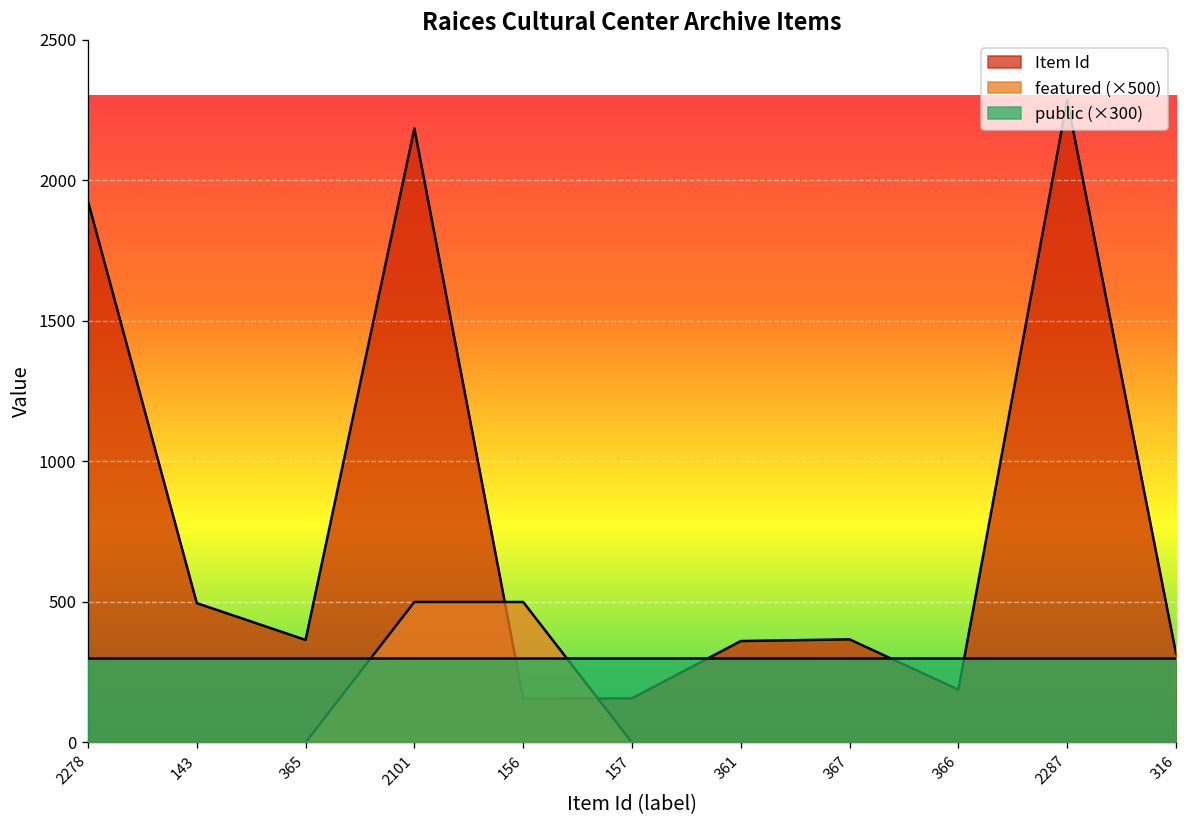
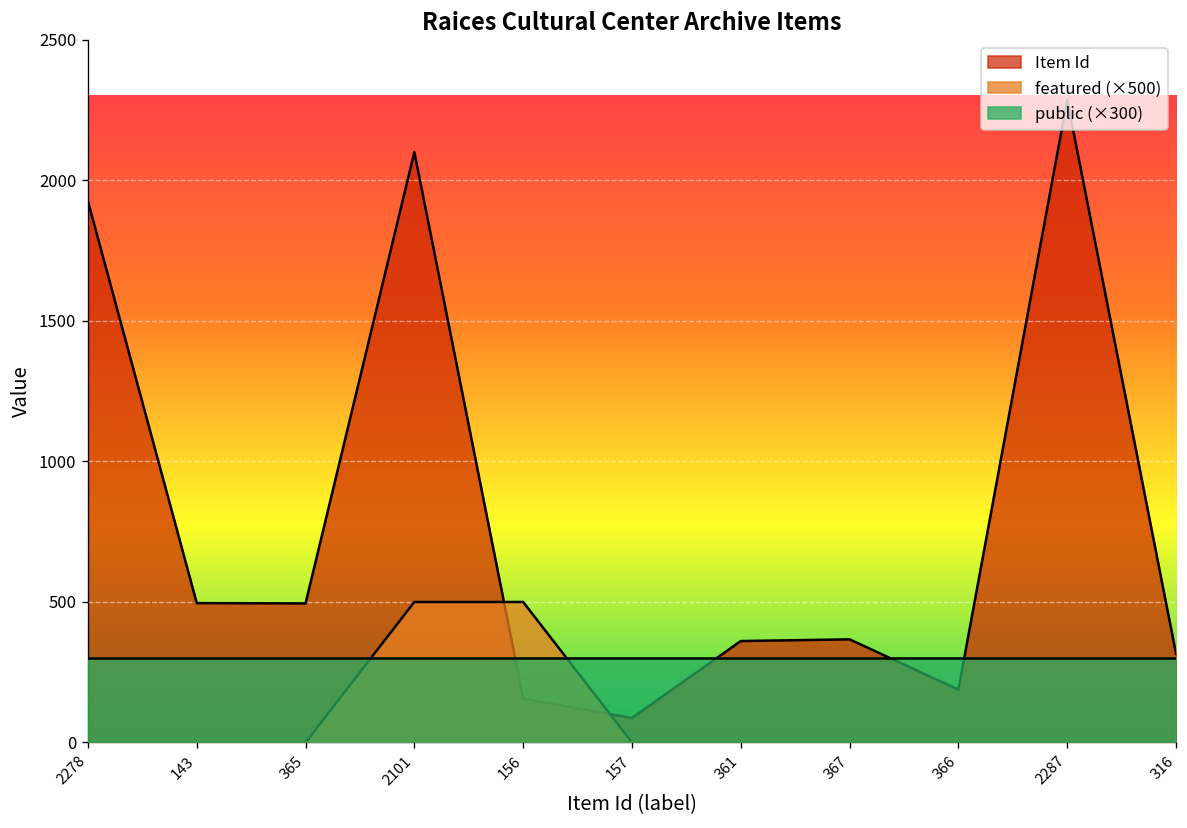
  {
    "Item Id": {
      "2278": 1930,
      "143": 500,
-     "365": 370,
-     "2101": 2190,
+     "365": 500,
+     "2101": 2100,
      "156": 160,
-     "157": 160,
+     "157": 90,
      "361": 360,
      "367": 370,
      "366": 190,
      "316": 320
    },
    "featured (×500)": {
      "2278": 0,
      "143": 0,
      "365": 0,
      "2101": 500,
      "156": 500,
      "157": 0,
      "361": 0,
      "367": 0,
      "366": 0,
      "2287": 0,
      "316": 0
    },
    "public (×300)": {
      "2278": 300,
      "143": 300,
      "365": 300,
      "2101": 300,
      "156": 300,
      "157": 300,
      "361": 300,
      "367": 300,
      "366": 300,
      "2287": 300,
      "316": 300
    }
  }
